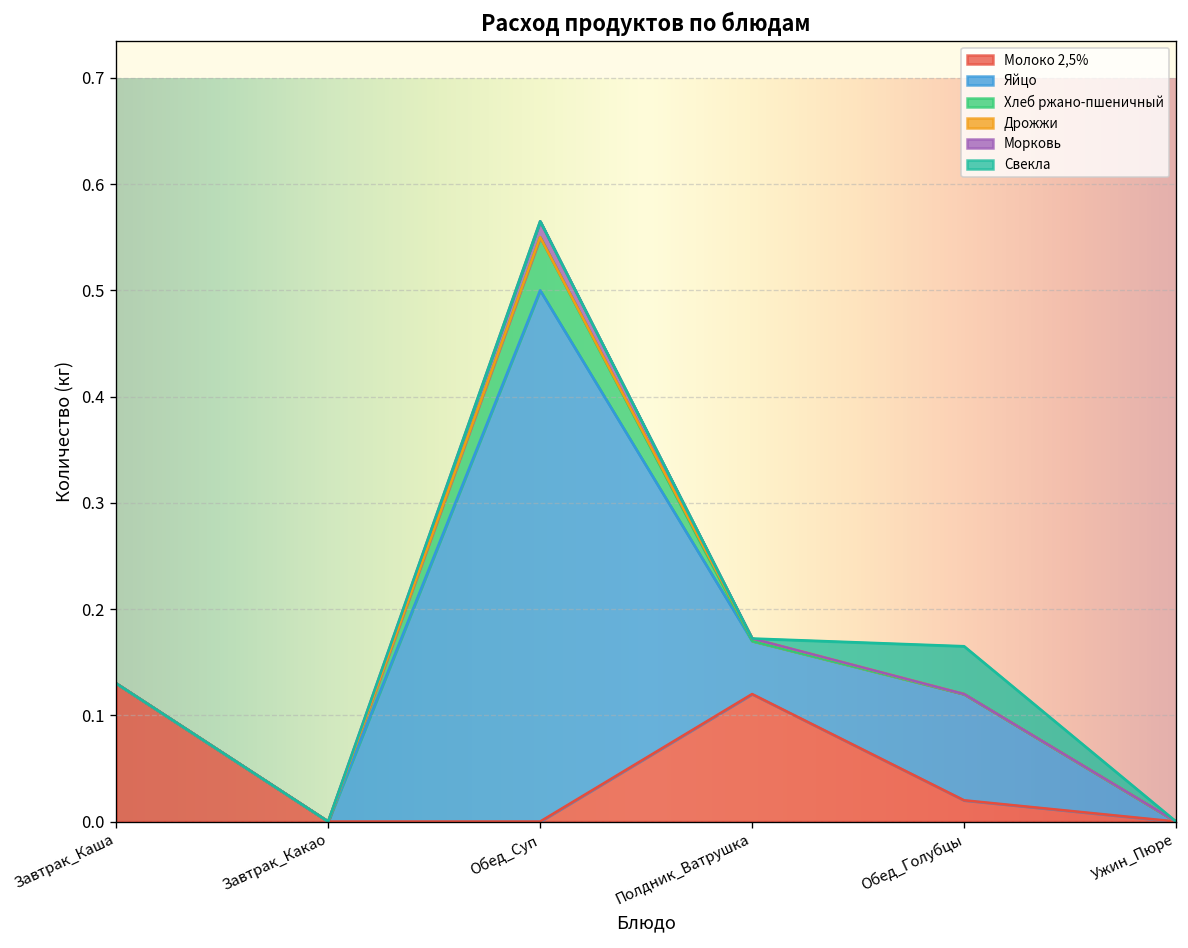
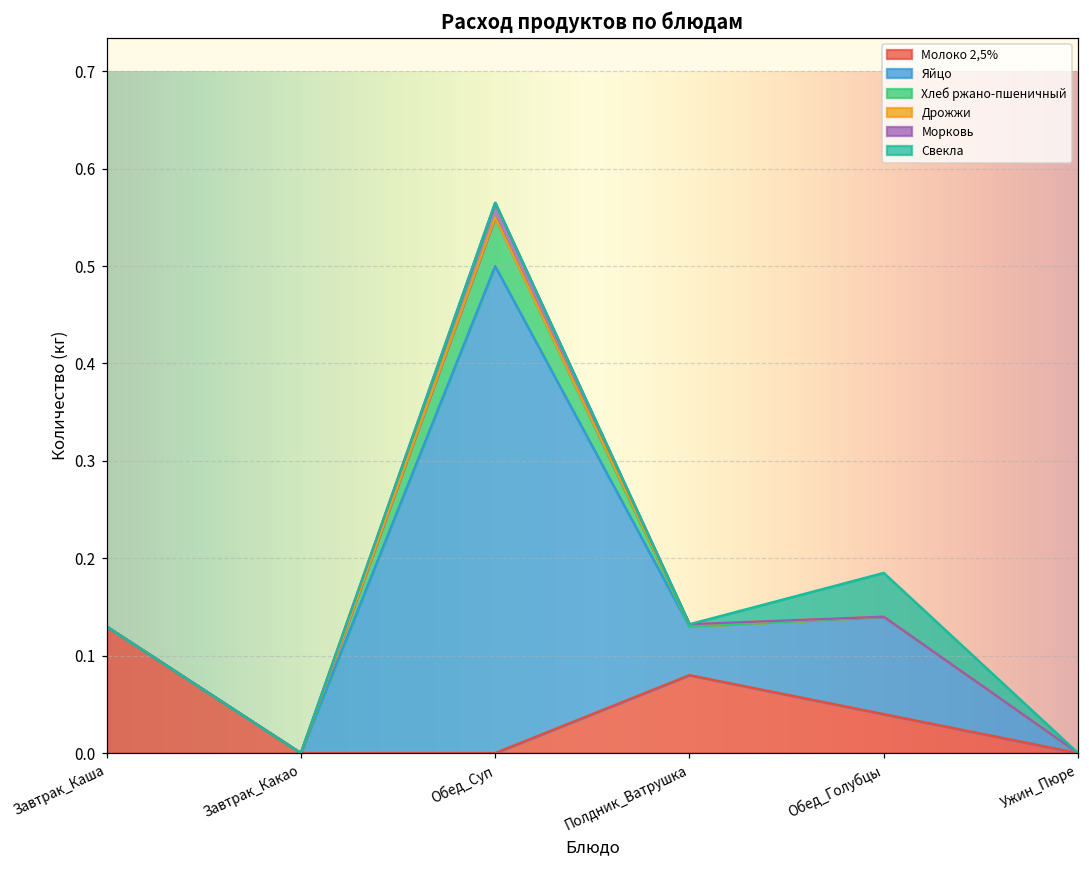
  {
    "Молоко 2,5%": {
      "Обед_Суп": 0.00,
-     "Полдник_Ватрушка": 0.12,
-     "Обед_Голубцы": 0.02
+     "Полдник_Ватрушка": 0.08,
+     "Обед_Голубцы": 0.04
    },
    "Яйцо": {
      "Обед_Суп": 0.50
    }
  }
